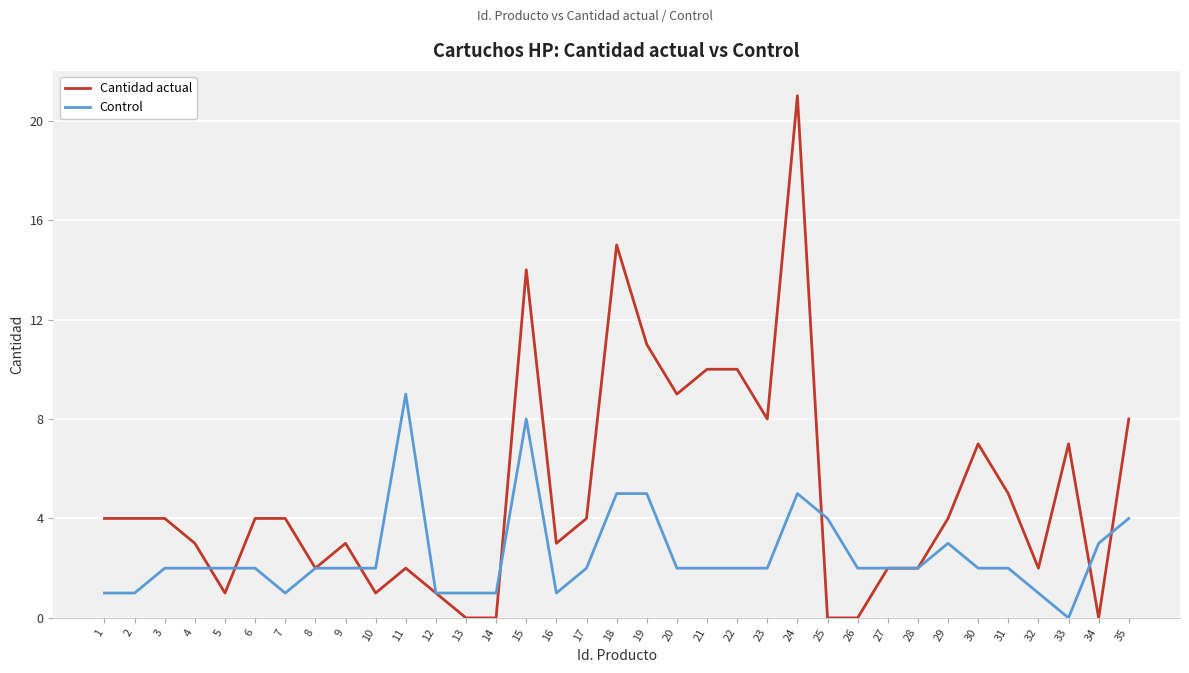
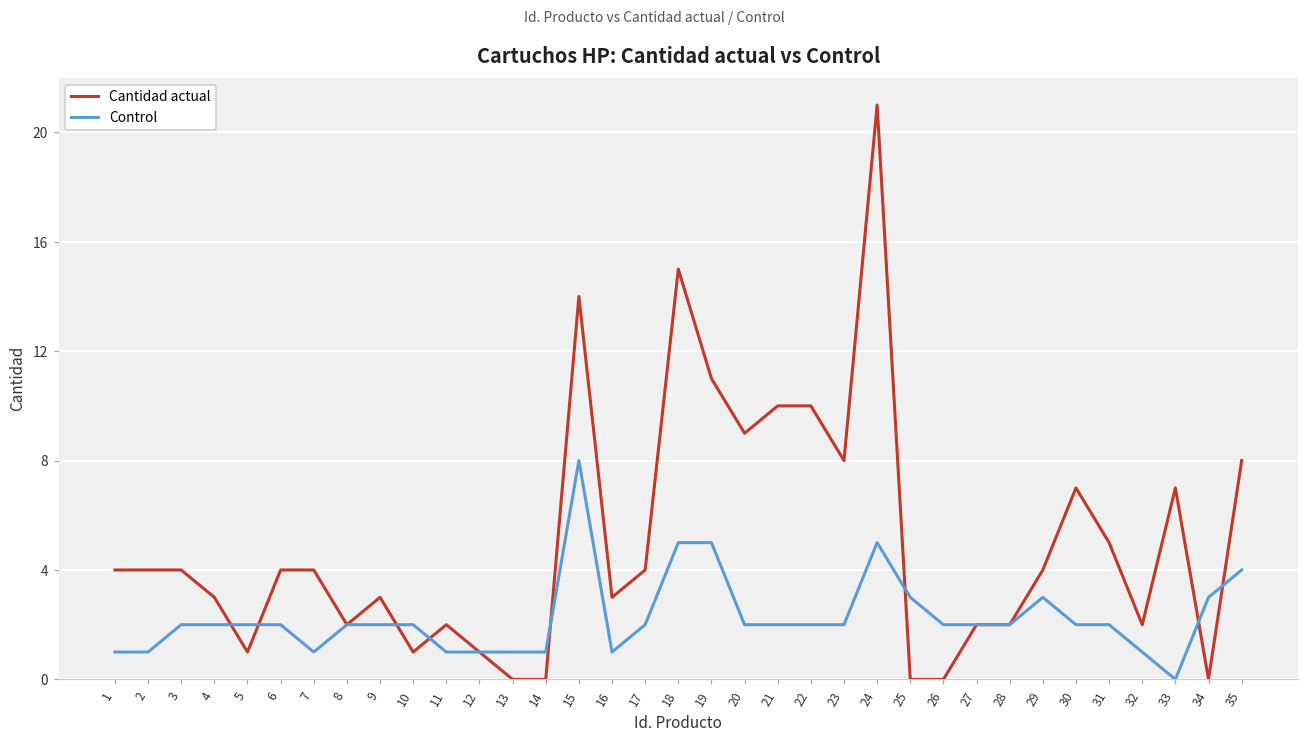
  {
    "Cantidad actual": {
      "1": 4,
      "2": 4,
      "3": 4,
      "4": 3,
      "5": 1,
      "6": 4,
      "7": 4,
      "9": 3,
      "10": 1,
      "11": 2,
      "13": 0,
      "14": 0,
      "15": 14,
      "16": 3,
      "17": 4,
      "18": 15,
      "19": 11,
      "20": 9,
      "21": 10,
      "22": 10,
      "23": 8,
      "24": 21,
      "25": 0,
      "26": 0,
      "29": 4,
      "30": 7,
      "31": 5,
      "32": 2,
      "33": 7,
      "34": 0,
      "35": 8
    },
    "Control": {
      "1": 1,
      "2": 1,
      "3": 2,
      "4": 2,
      "5": 2,
      "6": 2,
      "7": 1,
      "9": 2,
      "10": 2,
-     "11": 9,
+     "11": 1,
      "13": 1,
      "14": 1,
      "15": 8,
      "16": 1,
      "17": 2,
      "18": 5,
      "19": 5,
      "20": 2,
      "21": 2,
      "22": 2,
      "23": 2,
      "24": 5,
-     "25": 4,
+     "25": 3,
      "26": 2,
      "29": 3,
      "30": 2,
      "31": 2,
      "32": 1,
      "33": 0,
      "34": 3,
      "35": 4
    }
  }
